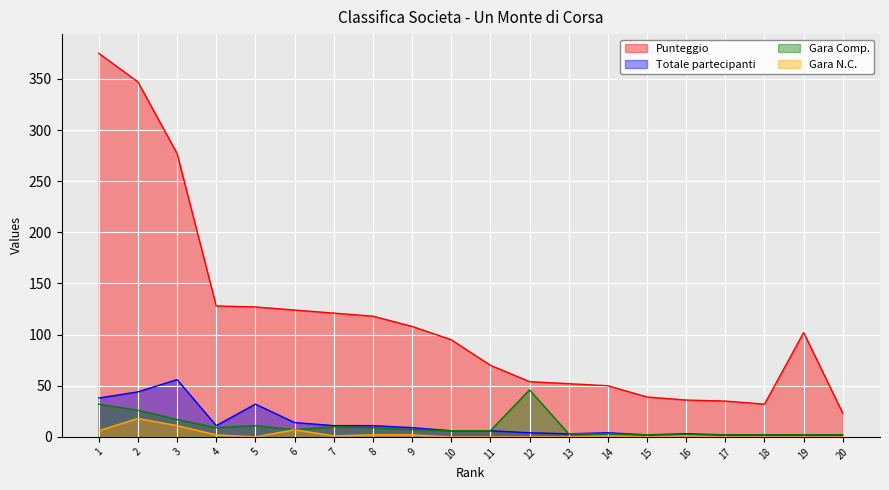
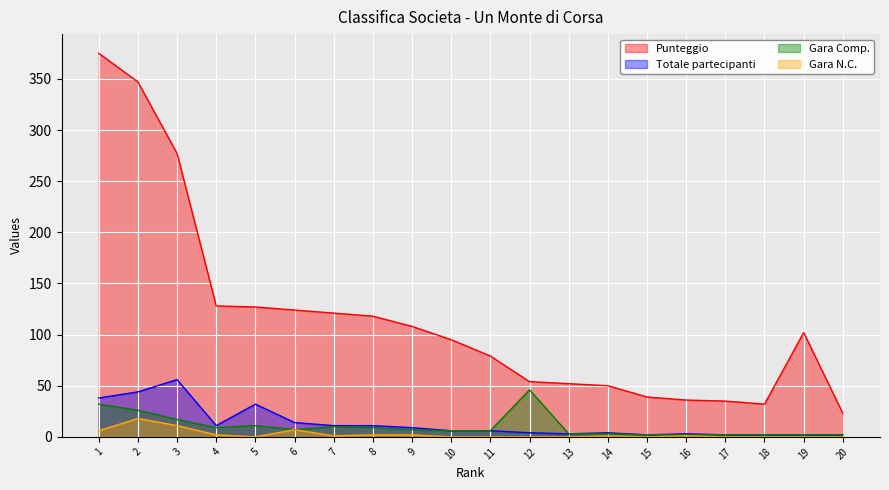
  {
    "Punteggio": {
      "1": 375,
      "2": 347,
      "3": 277,
      "4": 128,
      "5": 127,
      "6": 124,
      "7": 121,
      "8": 118,
      "9": 108,
      "10": 95,
-     "11": 70,
+     "11": 79,
      "12": 54,
      "13": 52,
      "14": 50,
      "15": 39,
      "16": 36,
      "17": 35,
      "18": 32,
      "19": 102,
      "20": 23
    },
    "Totale partecipanti": {
      "1": 38,
      "2": 44,
      "3": 56,
      "5": 32,
      "6": 14,
      "12": 4
    },
    "Gara Comp.": {
      "1": 32,
      "2": 26,
      "3": 17,
      "5": 11,
      "12": 46
    },
    "Gara N.C.": {
      "1": 6,
      "2": 18,
      "3": 11,
      "4": 2,
      "5": 0,
      "7": 1,
      "8": 2,
      "9": 2,
      "10": 0,
      "11": 0,
      "12": 0,
      "13": 0
    }
  }
